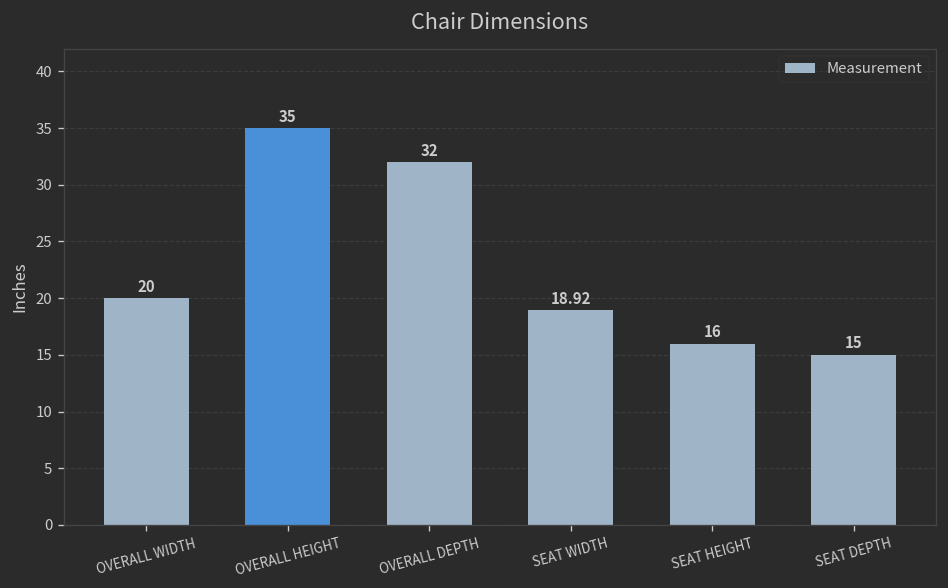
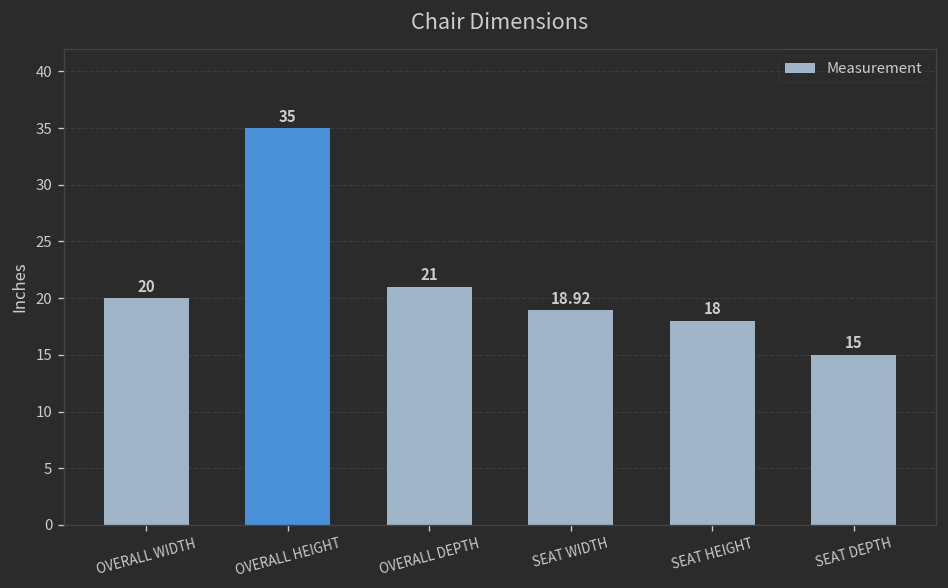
  {
    "OVERALL WIDTH": 20,
    "OVERALL HEIGHT": 35,
-   "OVERALL DEPTH": 32,
+   "OVERALL DEPTH": 21,
    "SEAT WIDTH": 18.92,
-   "SEAT HEIGHT": 16,
+   "SEAT HEIGHT": 18,
    "SEAT DEPTH": 15
  }
